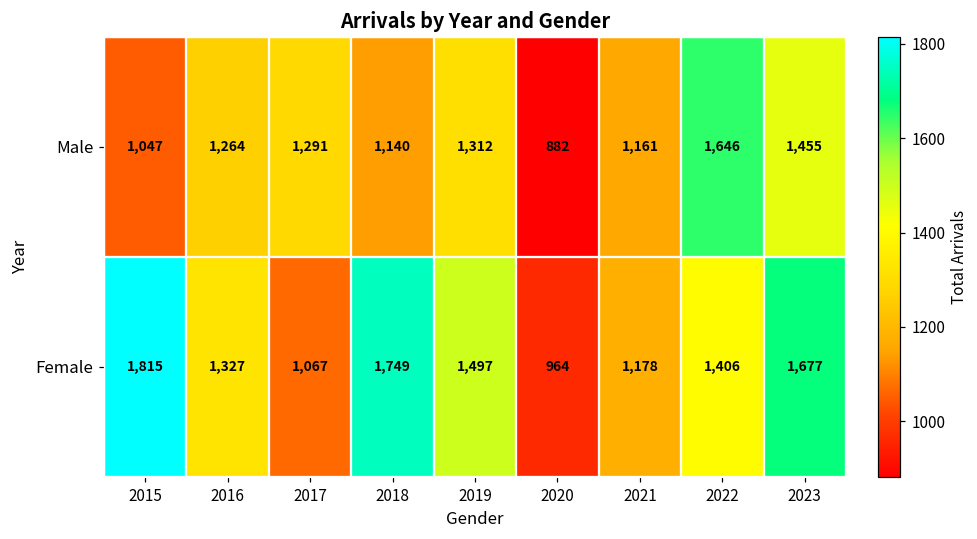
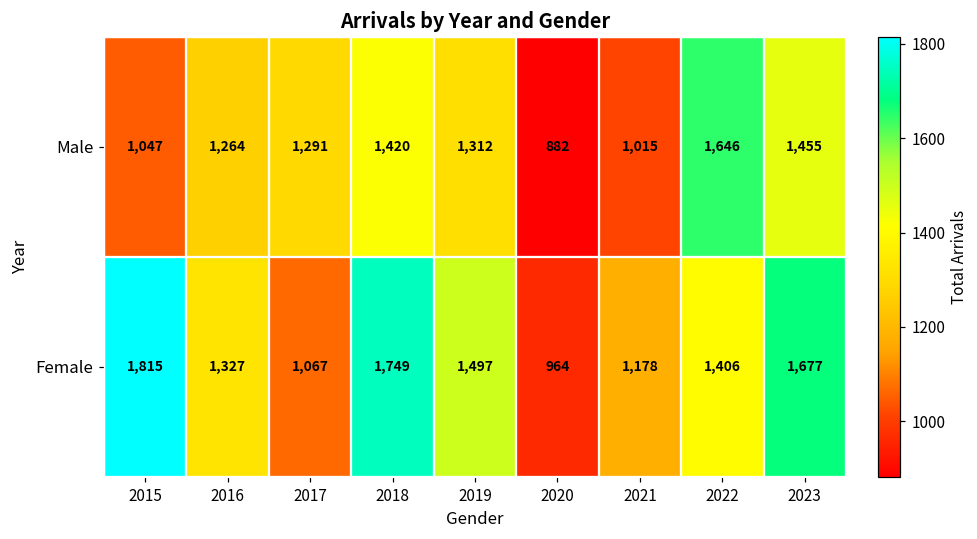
  {
    "Male": {
      "2015": "1,047",
      "2016": "1,264",
      "2017": "1,291",
-     "2018": "1,140",
+     "2018": "1,420",
      "2019": "1,312",
      "2020": "882",
-     "2021": "1,161",
+     "2021": "1,015",
      "2022": "1,646",
      "2023": "1,455"
    },
    "Female": {
      "2015": "1,815",
      "2016": "1,327",
      "2017": "1,067",
      "2018": "1,749",
      "2019": "1,497",
      "2020": "964",
      "2021": "1,178",
      "2022": "1,406",
      "2023": "1,677"
    }
  }
